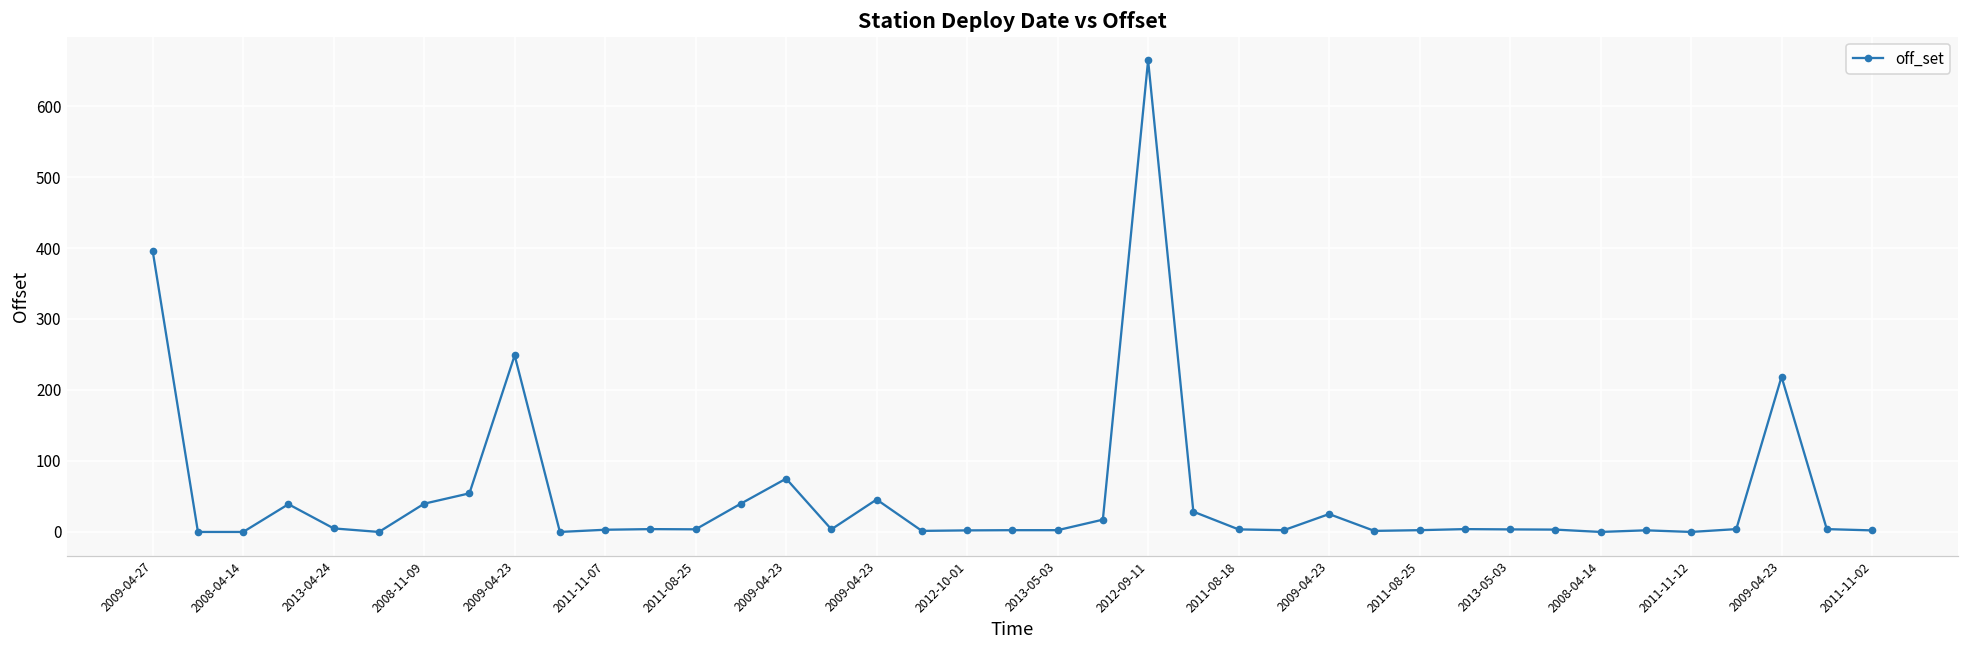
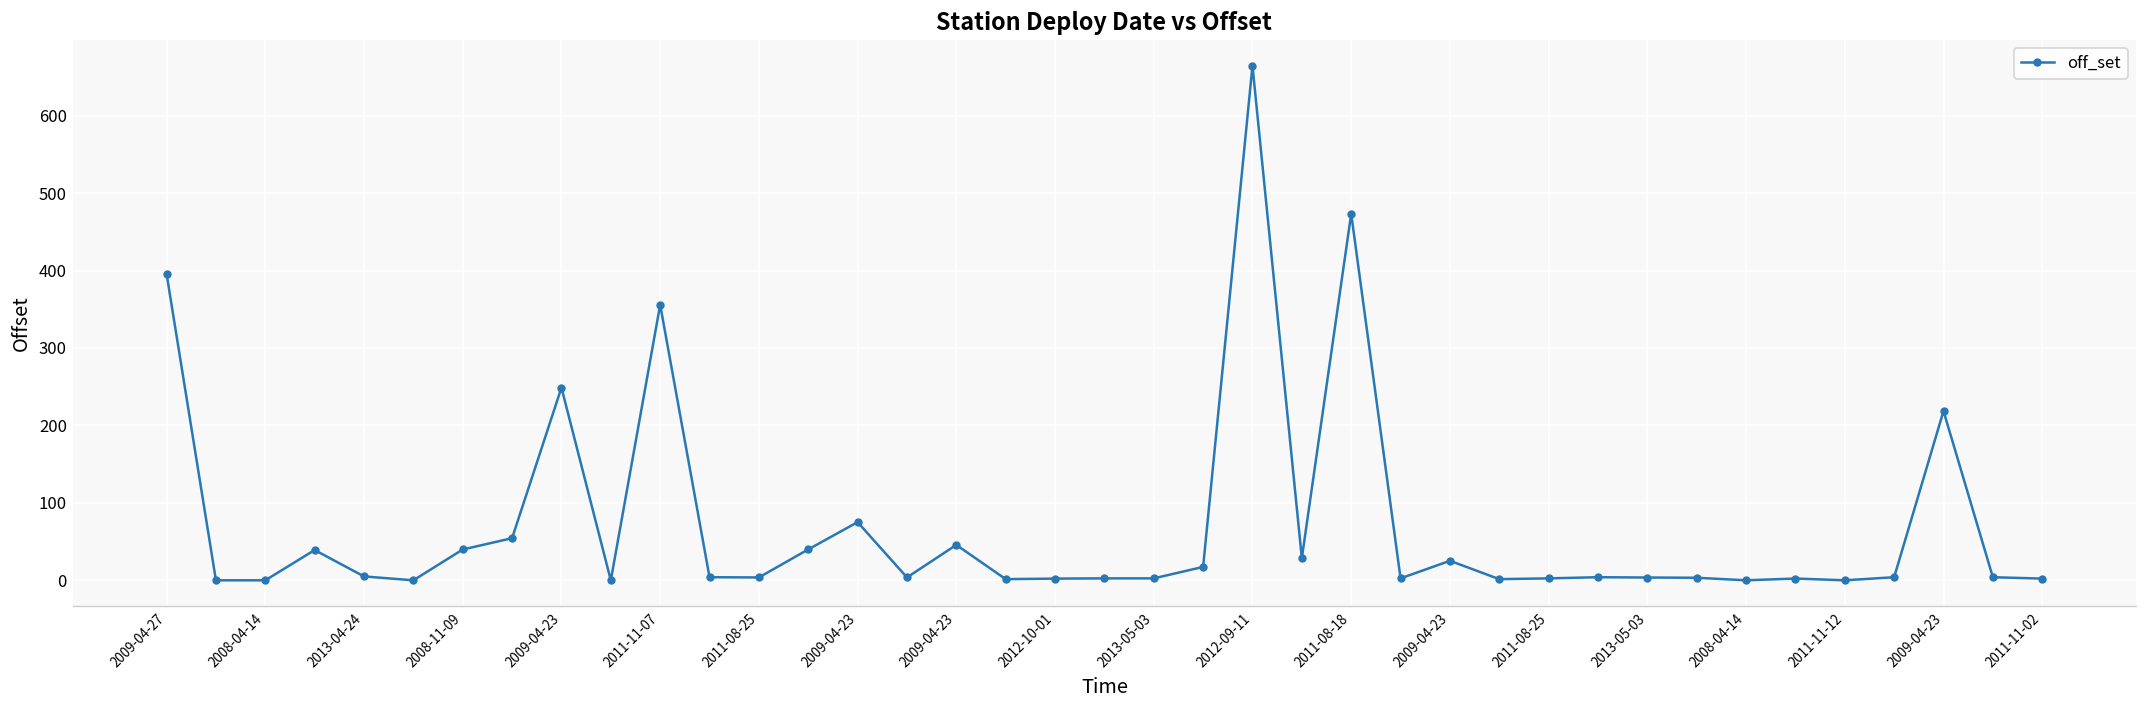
  {
    "2009-04-27": 400,
    "2008-11-09": 40,
-   "2011-11-07": 0,
-   "2011-08-18": 0,
+   "2011-11-07": 360,
+   "2011-08-18": 470,
    "2011-11-12": 0,
    "2011-11-02": 0
  }
